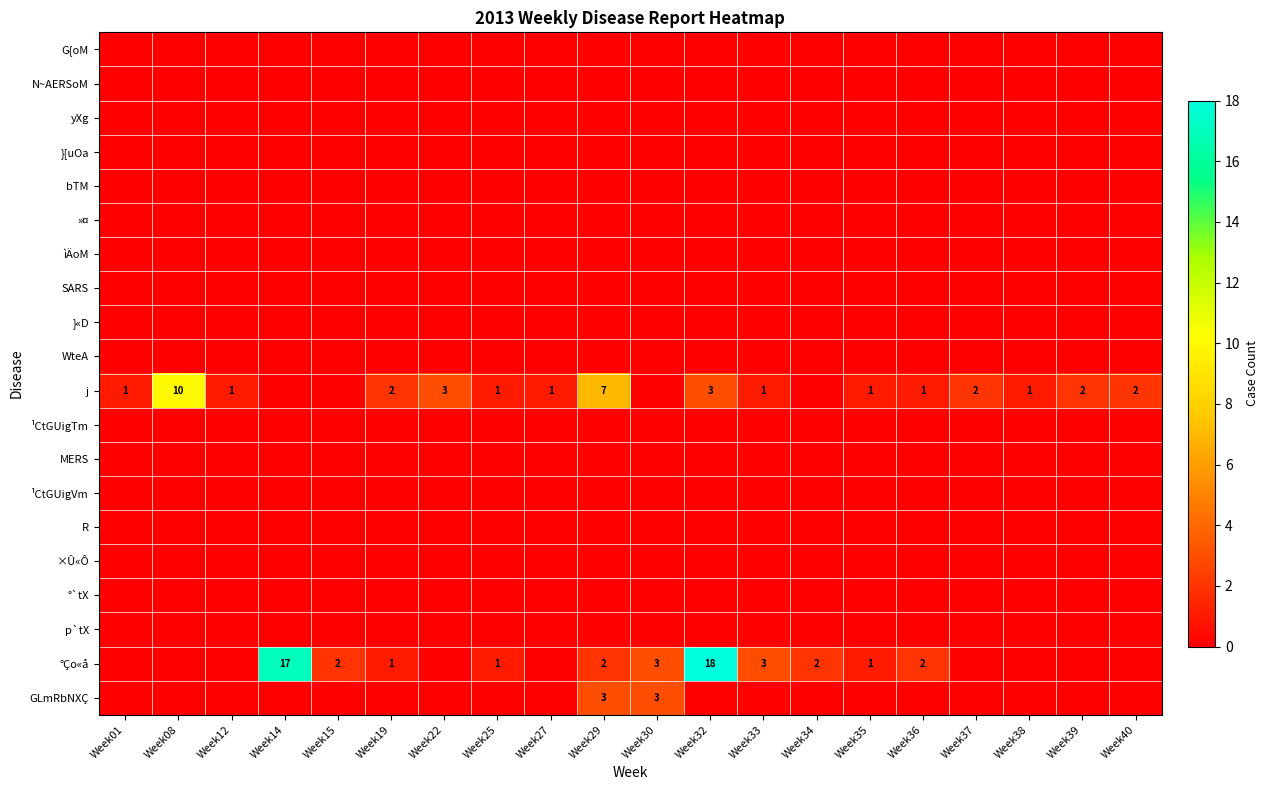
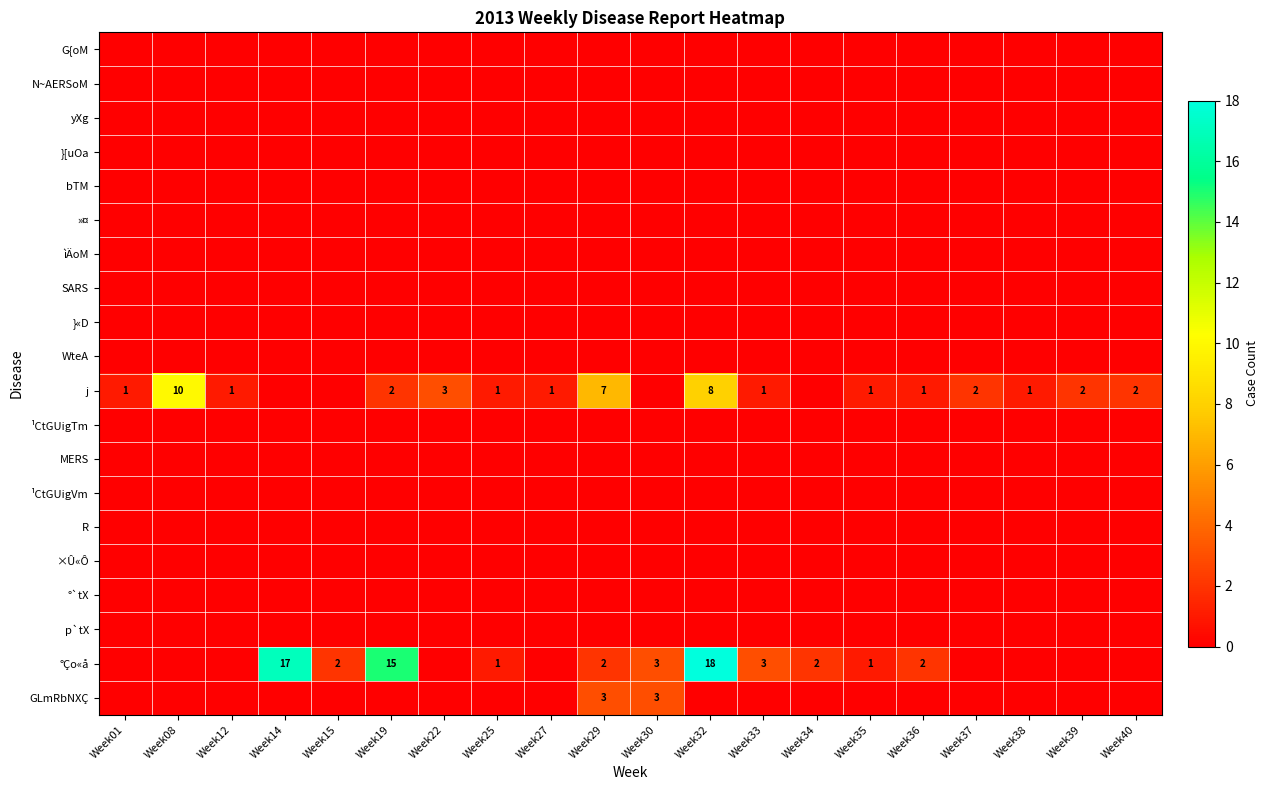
  {
    "j": {
      "Week01": 1,
      "Week08": 10,
      "Week12": 1,
      "Week19": 2,
      "Week22": 3,
      "Week25": 1,
      "Week27": 1,
      "Week29": 7,
-     "Week32": 3,
+     "Week32": 8,
      "Week33": 1,
      "Week35": 1,
      "Week36": 1,
      "Week37": 2,
      "Week38": 1,
      "Week39": 2,
      "Week40": 2
    },
    "°Ço«å": {
      "Week14": 17,
      "Week15": 2,
-     "Week19": 1,
+     "Week19": 15,
      "Week25": 1,
      "Week29": 2,
      "Week30": 3,
      "Week32": 18,
      "Week33": 3,
      "Week34": 2,
      "Week35": 1,
      "Week36": 2
    },
    "GLmRbNXÇ": {
      "Week29": 3,
      "Week30": 3
    }
  }
